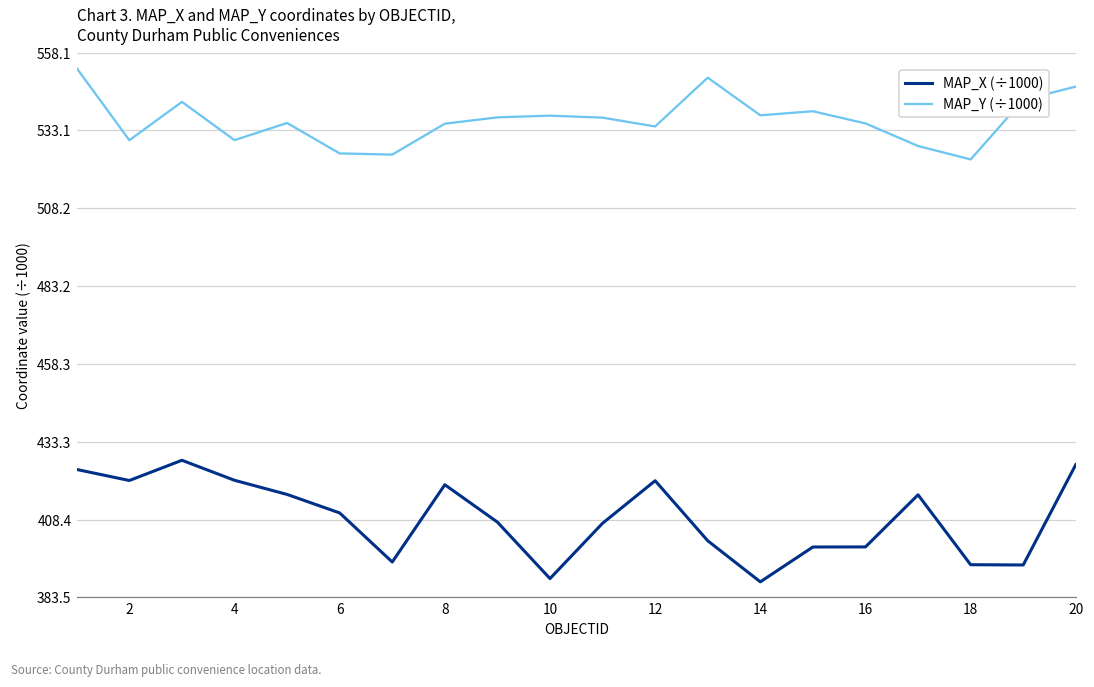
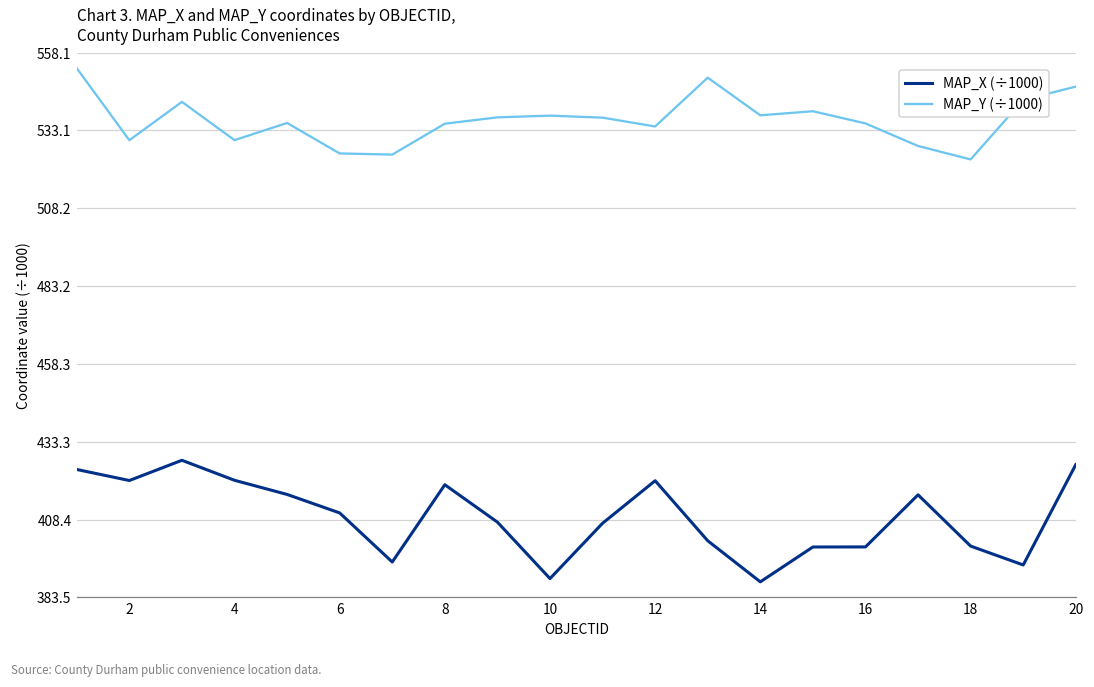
  {
    "MAP_X (÷1000)": {
      "2": 421,
      "4": 421,
      "6": 411,
      "8": 420,
      "10": 390,
      "12": 421,
      "14": 388,
      "16": 400,
-     "18": 394,
+     "18": 400,
      "20": 426
    },
    "MAP_Y (÷1000)": {
      "2": 530,
      "4": 530,
      "6": 526,
      "8": 535,
      "10": 538,
      "12": 534,
      "14": 538,
      "16": 535,
      "18": 524,
      "20": 547
    }
  }
